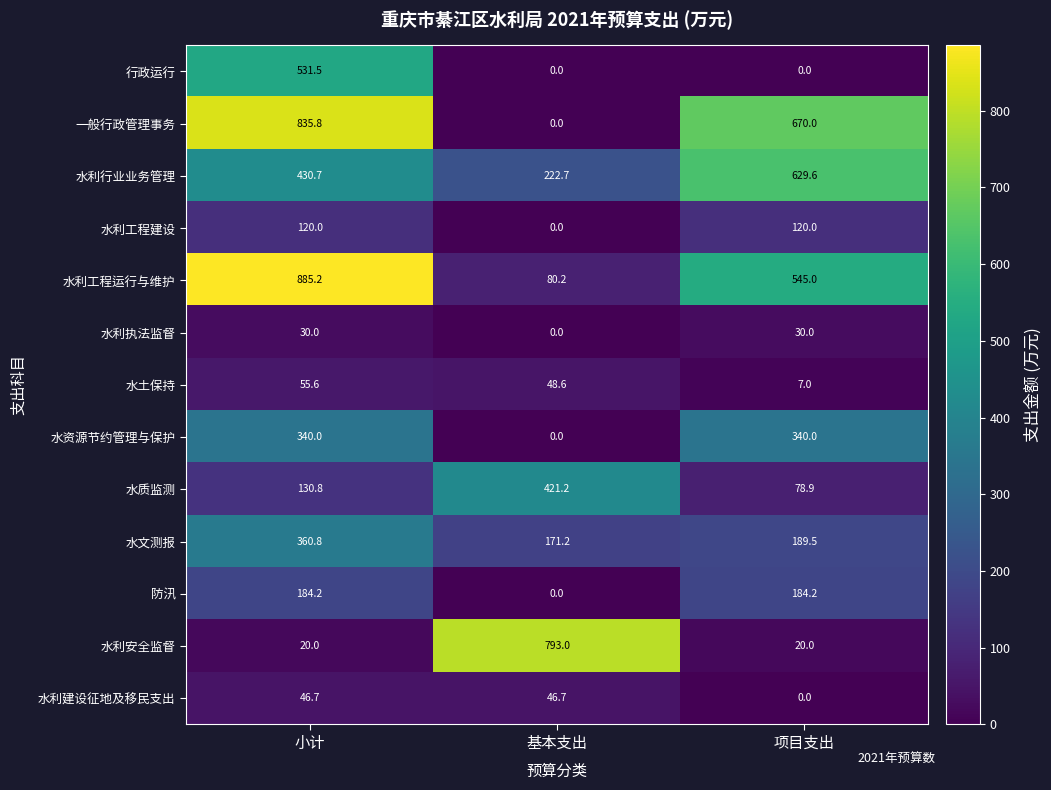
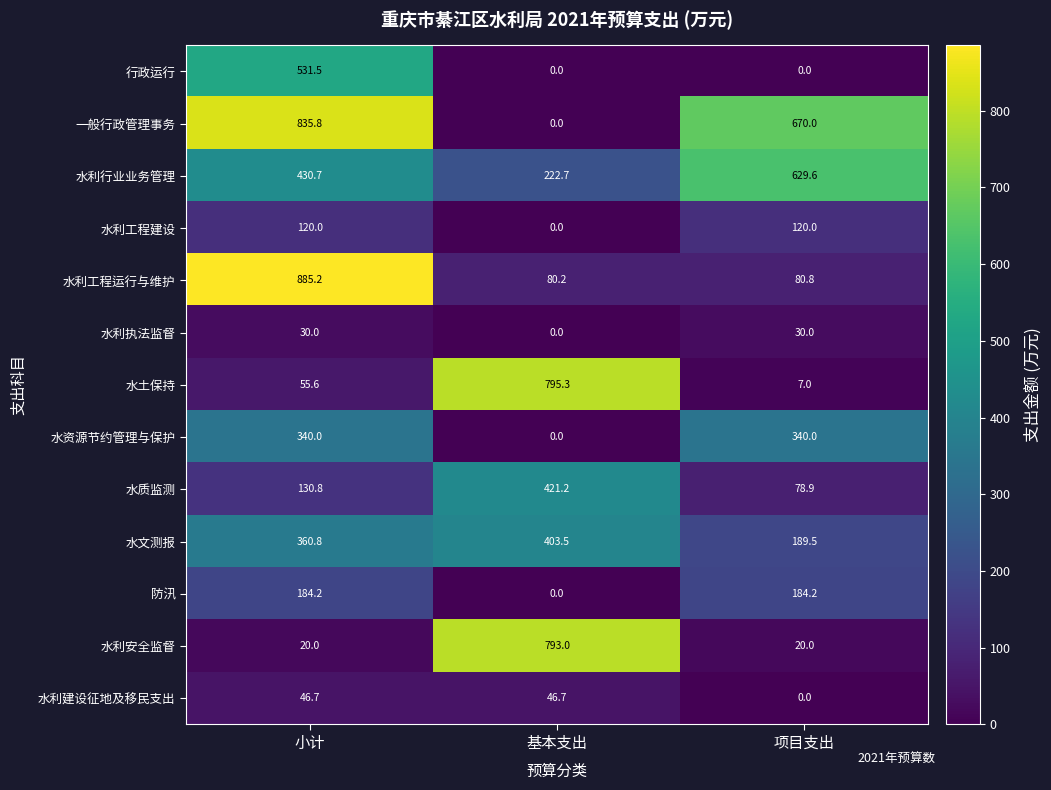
  {
    "行政运行": {
      "小计": 531.5,
      "基本支出": 0.0,
      "项目支出": 0.0
    },
    "一般行政管理事务": {
      "小计": 835.8,
      "基本支出": 0.0,
      "项目支出": 670.0
    },
    "水利行业业务管理": {
      "小计": 430.7,
      "基本支出": 222.7,
      "项目支出": 629.6
    },
    "水利工程建设": {
      "小计": 120.0,
      "基本支出": 0.0,
      "项目支出": 120.0
    },
    "水利工程运行与维护": {
      "小计": 885.2,
      "基本支出": 80.2,
-     "项目支出": 545.0
+     "项目支出": 80.8
    },
    "水利执法监督": {
      "小计": 30.0,
      "基本支出": 0.0,
      "项目支出": 30.0
    },
    "水土保持": {
      "小计": 55.6,
-     "基本支出": 48.6,
+     "基本支出": 795.3,
      "项目支出": 7.0
    },
    "水资源节约管理与保护": {
      "小计": 340.0,
      "基本支出": 0.0,
      "项目支出": 340.0
    },
    "水质监测": {
      "小计": 130.8,
      "基本支出": 421.2,
      "项目支出": 78.9
    },
    "水文测报": {
      "小计": 360.8,
-     "基本支出": 171.2,
+     "基本支出": 403.5,
      "项目支出": 189.5
    },
    "防汛": {
      "小计": 184.2,
      "基本支出": 0.0,
      "项目支出": 184.2
    },
    "水利安全监督": {
      "小计": 20.0,
      "基本支出": 793.0,
      "项目支出": 20.0
    },
    "水利建设征地及移民支出": {
      "小计": 46.7,
      "基本支出": 46.7,
      "项目支出": 0.0
    }
  }
